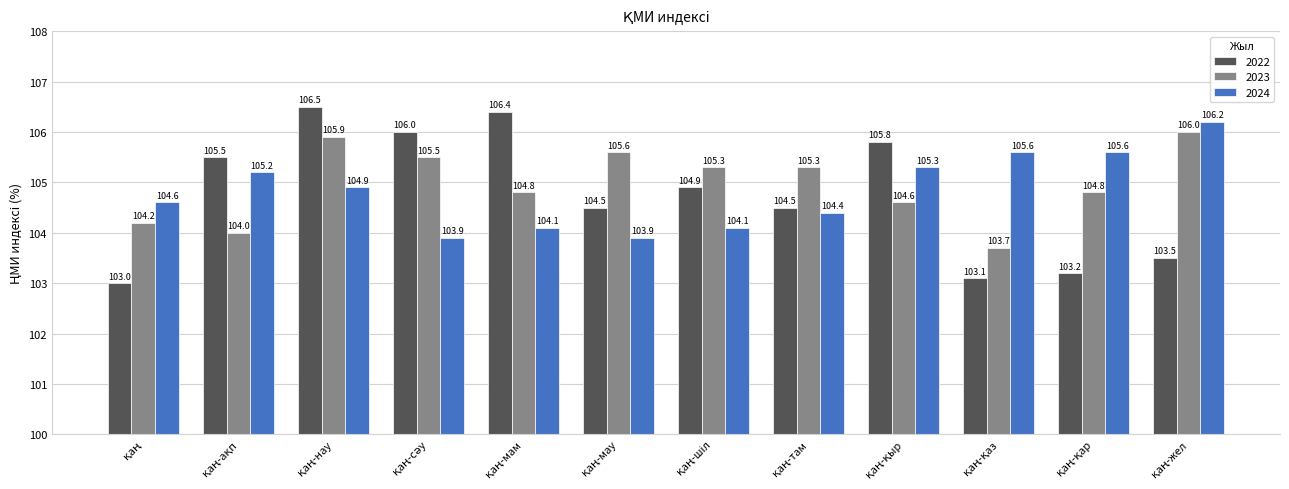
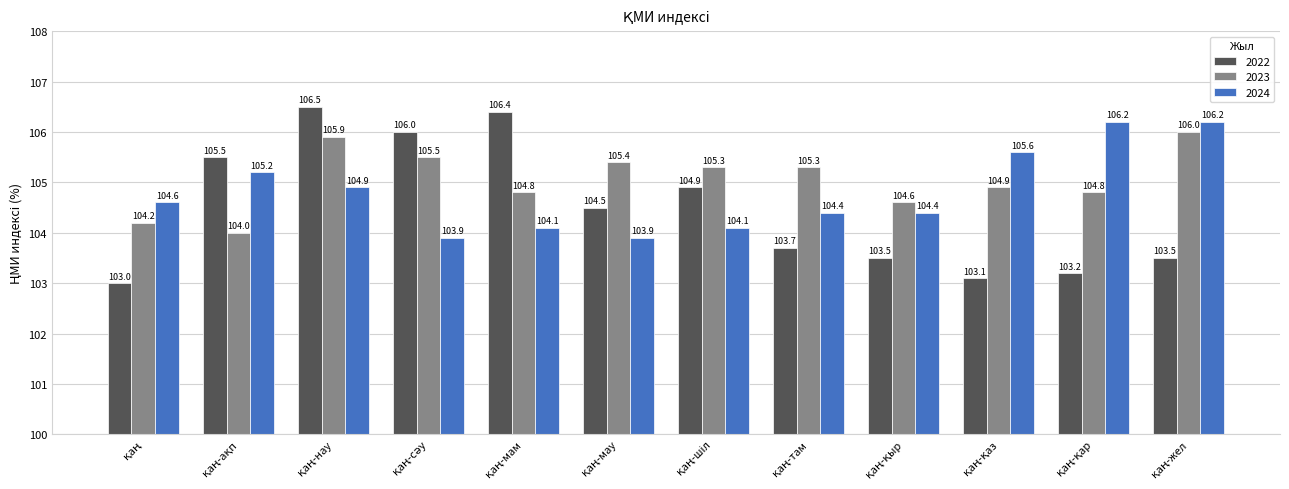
  {
    "2022": {
      "қаң": 103.0,
      "қаң-ақп": 105.5,
      "қаң-нау": 106.5,
      "қаң-сәу": 106.0,
      "қаң-мам": 106.4,
      "қаң-мау": 104.5,
      "қаң-шіл": 104.9,
-     "қаң-там": 104.5,
-     "қаң-қыр": 105.8,
+     "қаң-там": 103.7,
+     "қаң-қыр": 103.5,
      "қаң-қаз": 103.1,
      "қаң-қар": 103.2,
      "қаң-жел": 103.5
    },
    "2023": {
      "қаң": 104.2,
      "қаң-ақп": 104.0,
      "қаң-нау": 105.9,
      "қаң-сәу": 105.5,
      "қаң-мам": 104.8,
-     "қаң-мау": 105.6,
+     "қаң-мау": 105.4,
      "қаң-шіл": 105.3,
      "қаң-там": 105.3,
      "қаң-қыр": 104.6,
-     "қаң-қаз": 103.7,
+     "қаң-қаз": 104.9,
      "қаң-қар": 104.8,
      "қаң-жел": 106.0
    },
    "2024": {
      "қаң": 104.6,
      "қаң-ақп": 105.2,
      "қаң-нау": 104.9,
      "қаң-сәу": 103.9,
      "қаң-мам": 104.1,
      "қаң-мау": 103.9,
      "қаң-шіл": 104.1,
      "қаң-там": 104.4,
-     "қаң-қыр": 105.3,
+     "қаң-қыр": 104.4,
      "қаң-қаз": 105.6,
-     "қаң-қар": 105.6,
+     "қаң-қар": 106.2,
      "қаң-жел": 106.2
    }
  }
